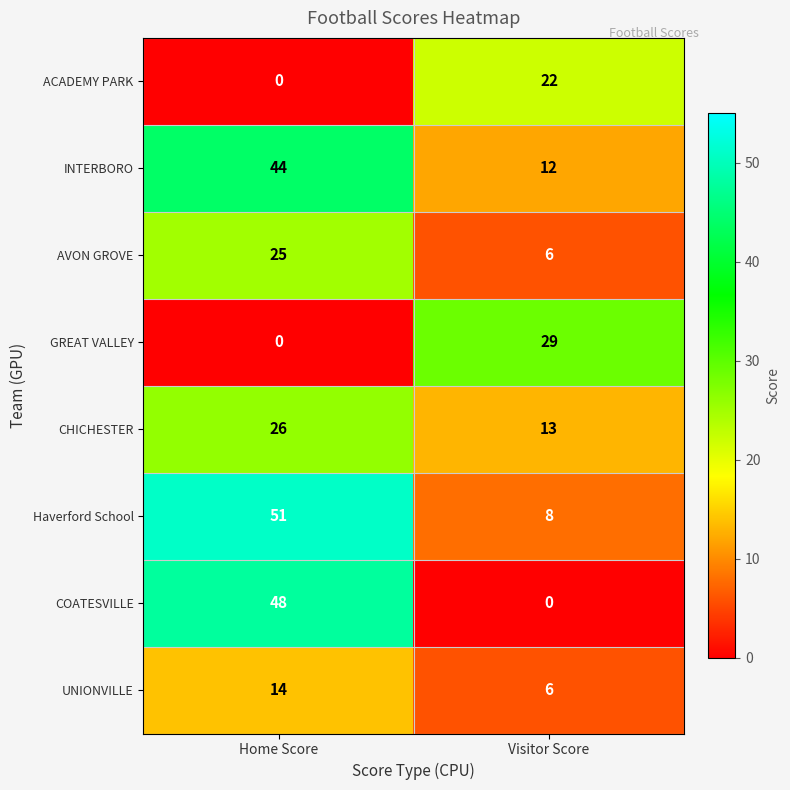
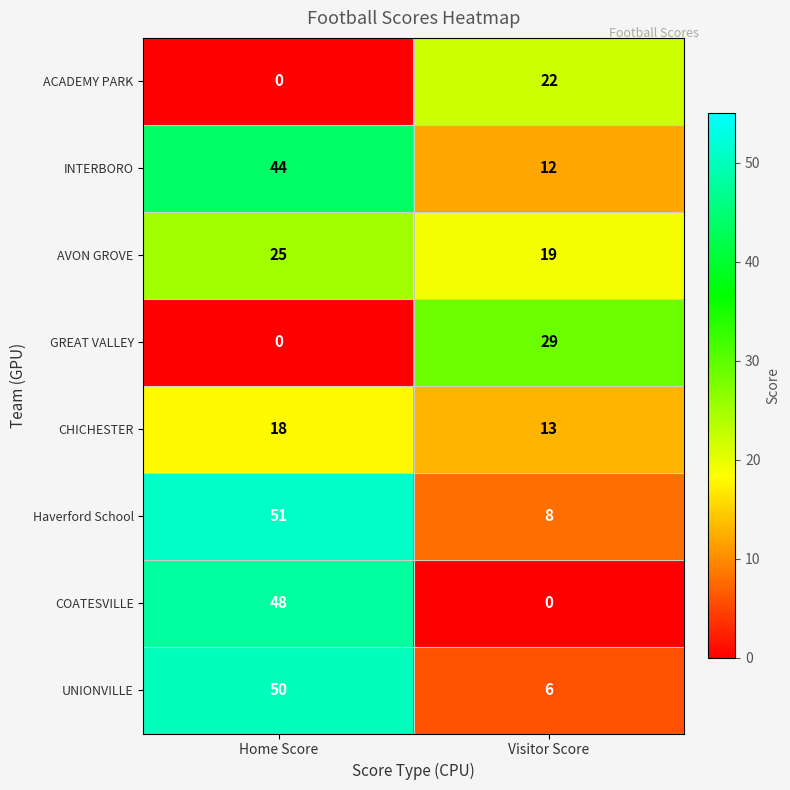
  {
    "ACADEMY PARK": {
      "Home Score": 0,
      "Visitor Score": 22
    },
    "INTERBORO": {
      "Home Score": 44,
      "Visitor Score": 12
    },
    "AVON GROVE": {
      "Home Score": 25,
-     "Visitor Score": 6
+     "Visitor Score": 19
    },
    "GREAT VALLEY": {
      "Home Score": 0,
      "Visitor Score": 29
    },
    "CHICHESTER": {
-     "Home Score": 26,
+     "Home Score": 18,
      "Visitor Score": 13
    },
    "Haverford School": {
      "Home Score": 51,
      "Visitor Score": 8
    },
    "COATESVILLE": {
      "Home Score": 48,
      "Visitor Score": 0
    },
    "UNIONVILLE": {
-     "Home Score": 14,
+     "Home Score": 50,
      "Visitor Score": 6
    }
  }
